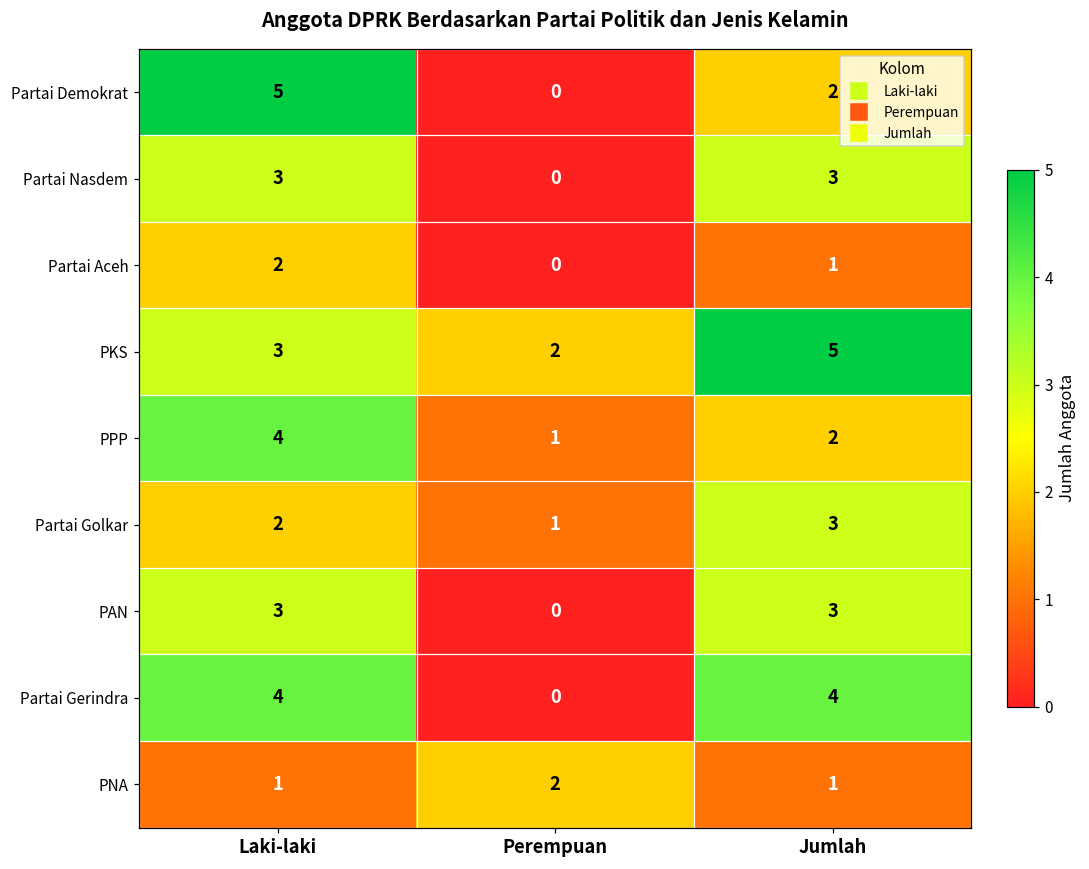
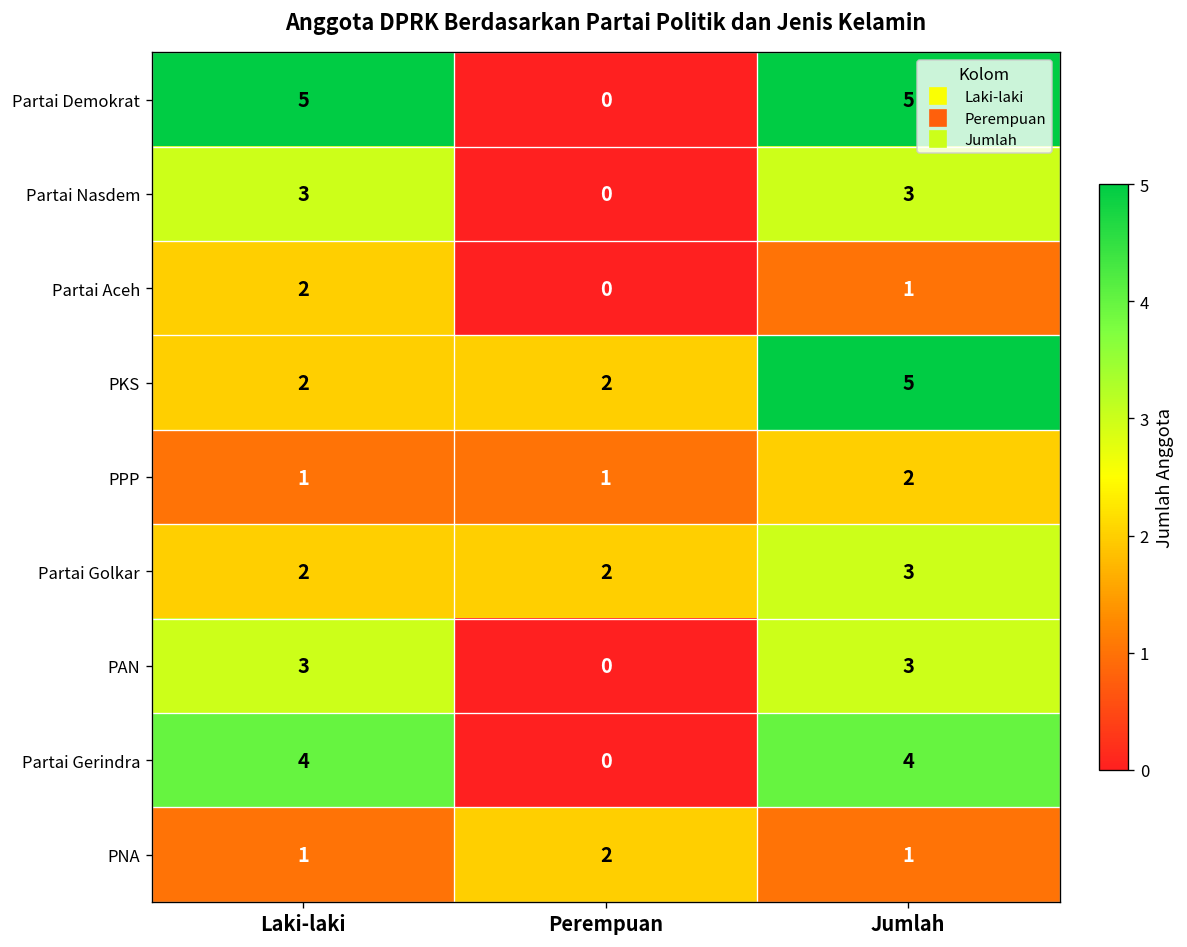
  {
    "Partai Demokrat": {
      "Laki-laki": 5,
      "Perempuan": 0,
-     "Jumlah": 2
+     "Jumlah": 5
    },
    "Partai Nasdem": {
      "Laki-laki": 3,
      "Perempuan": 0,
      "Jumlah": 3
    },
    "Partai Aceh": {
      "Laki-laki": 2,
      "Perempuan": 0,
      "Jumlah": 1
    },
    "PKS": {
-     "Laki-laki": 3,
+     "Laki-laki": 2,
      "Perempuan": 2,
      "Jumlah": 5
    },
    "PPP": {
-     "Laki-laki": 4,
+     "Laki-laki": 1,
      "Perempuan": 1,
      "Jumlah": 2
    },
    "Partai Golkar": {
      "Laki-laki": 2,
-     "Perempuan": 1,
+     "Perempuan": 2,
      "Jumlah": 3
    },
    "PAN": {
      "Laki-laki": 3,
      "Perempuan": 0,
      "Jumlah": 3
    },
    "Partai Gerindra": {
      "Laki-laki": 4,
      "Perempuan": 0,
      "Jumlah": 4
    },
    "PNA": {
      "Laki-laki": 1,
      "Perempuan": 2,
      "Jumlah": 1
    }
  }
